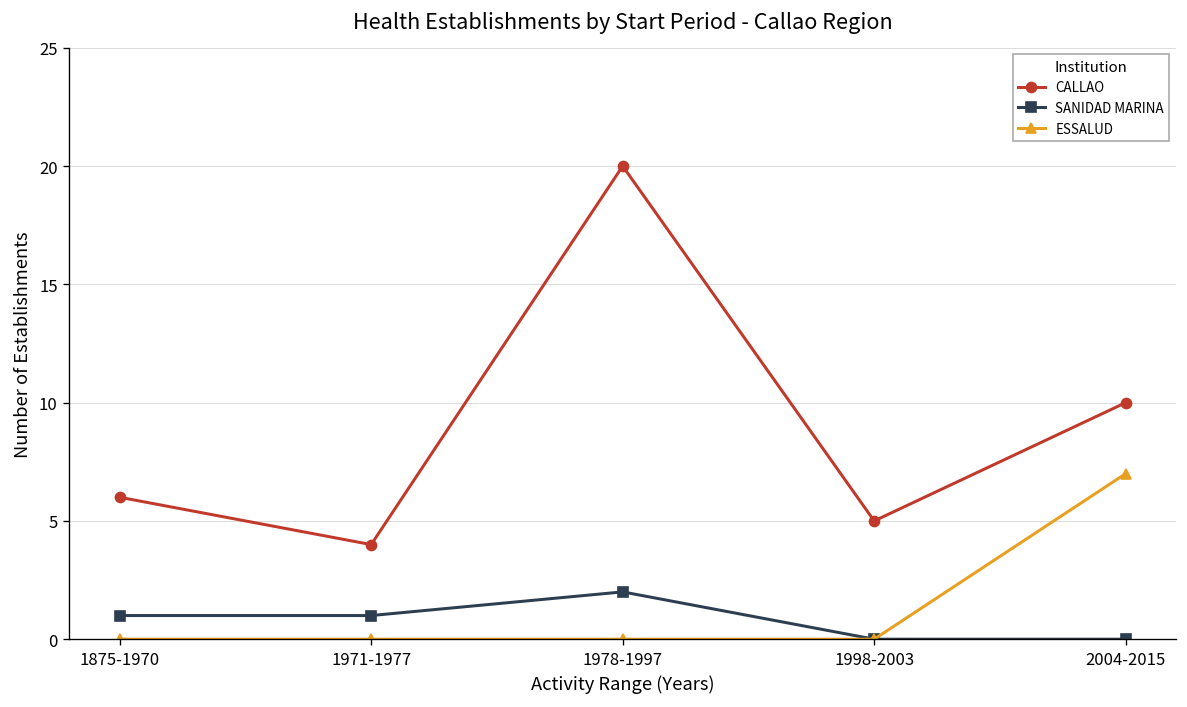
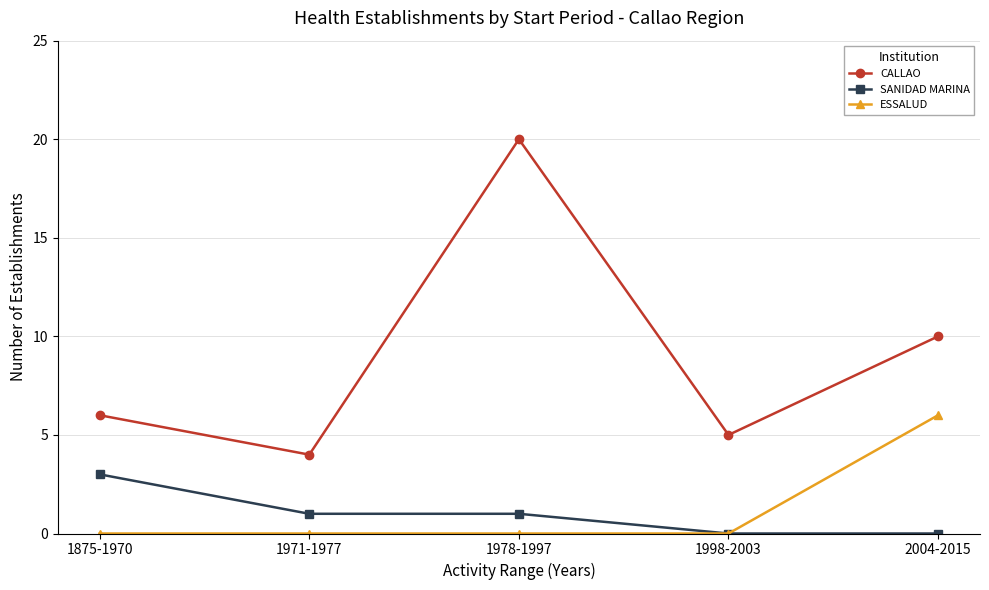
  {
    "CALLAO": {
      "1875-1970": 6,
      "1971-1977": 4,
      "1978-1997": 20,
      "1998-2003": 5,
      "2004-2015": 10
    },
    "SANIDAD MARINA": {
-     "1875-1970": 1,
+     "1875-1970": 3,
      "1971-1977": 1,
-     "1978-1997": 2,
+     "1978-1997": 1,
      "2004-2015": 0
    },
    "ESSALUD": {
      "1875-1970": 0,
      "1971-1977": 0,
      "1978-1997": 0,
-     "2004-2015": 7
+     "2004-2015": 6
    }
  }
